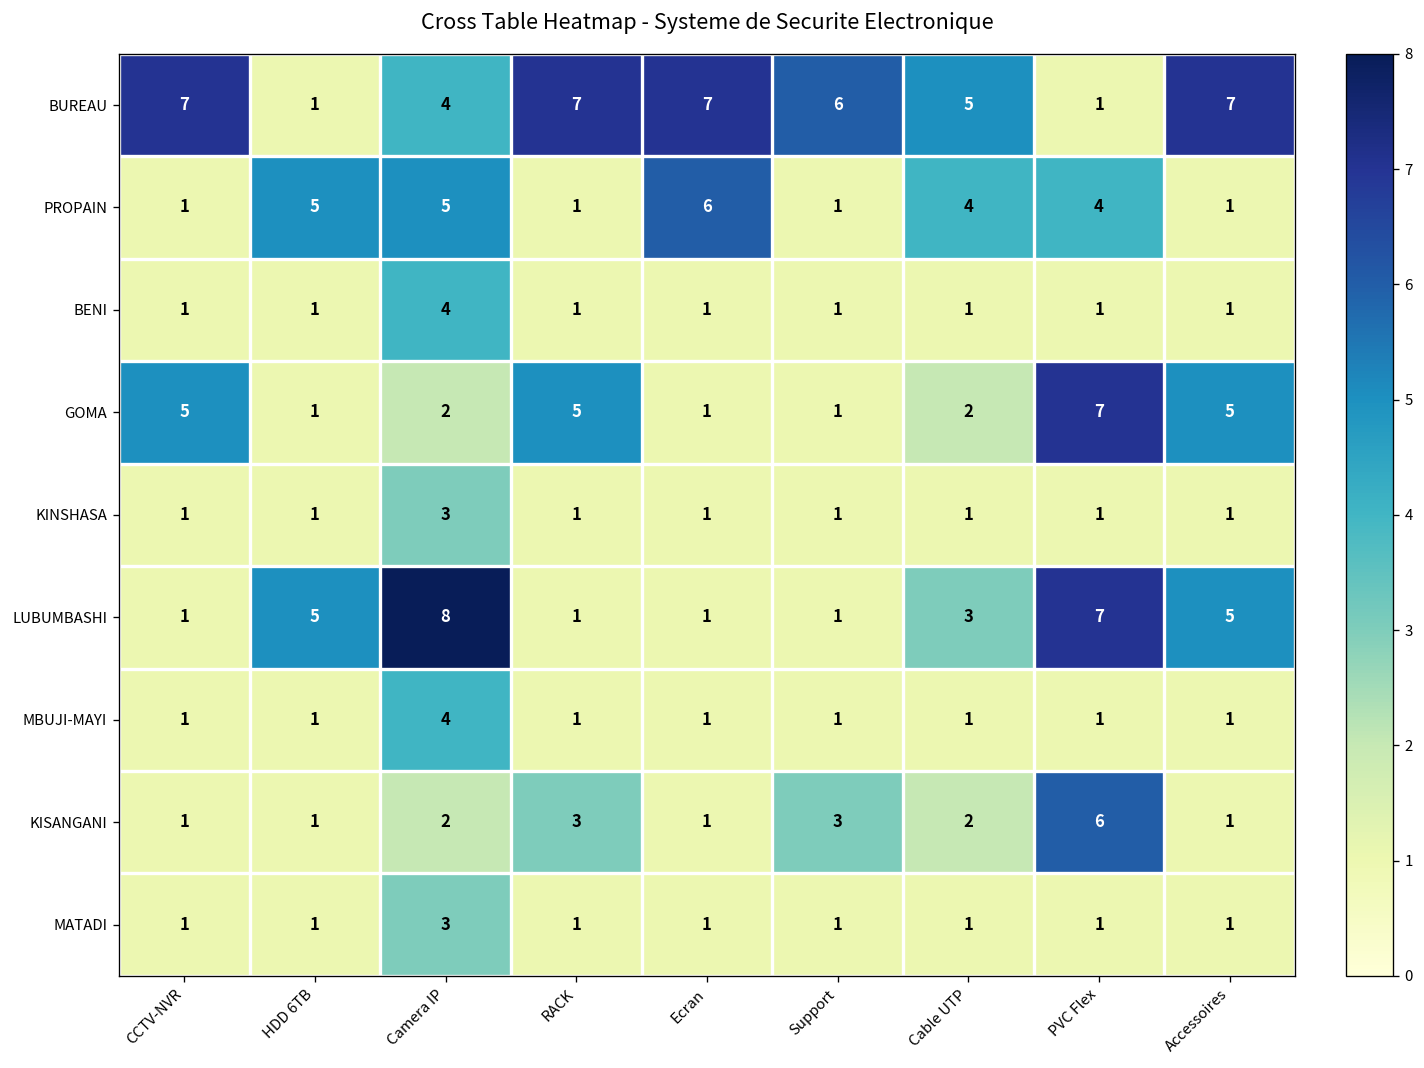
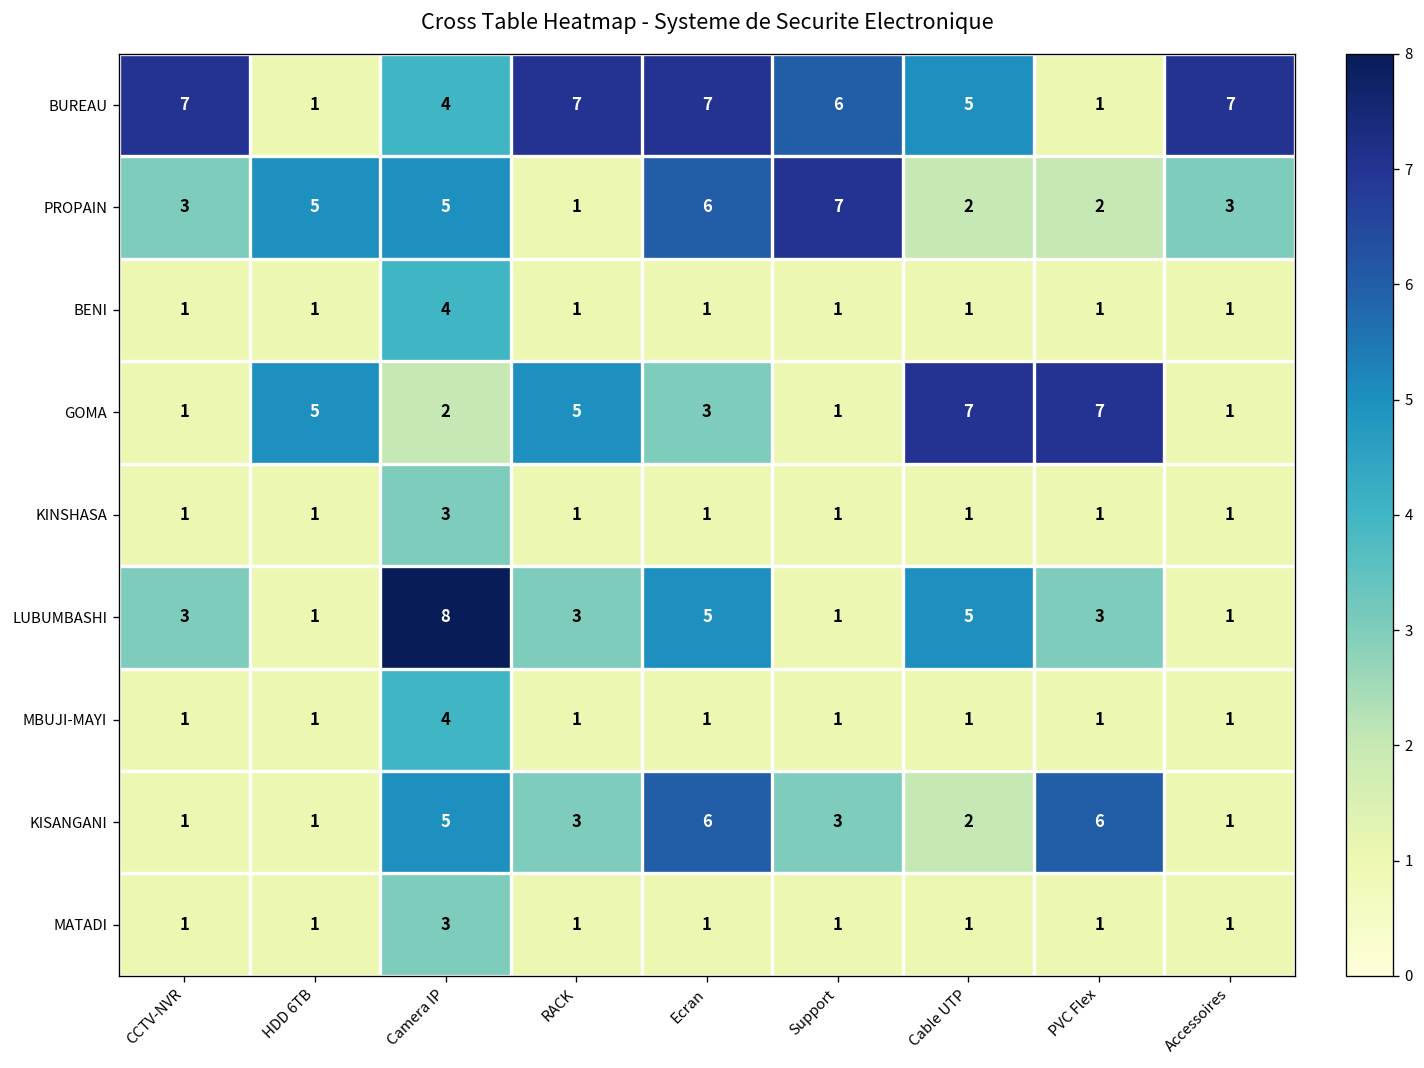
  {
    "BUREAU": {
      "CCTV-NVR": 7,
      "HDD 6TB": 1,
      "Camera IP": 4,
      "RACK": 7,
      "Ecran": 7,
      "Support": 6,
      "Cable UTP": 5,
      "PVC Flex": 1,
      "Accessoires": 7
    },
    "PROPAIN": {
-     "CCTV-NVR": 1,
+     "CCTV-NVR": 3,
      "HDD 6TB": 5,
      "Camera IP": 5,
      "RACK": 1,
      "Ecran": 6,
-     "Support": 1,
-     "Cable UTP": 4,
-     "PVC Flex": 4,
-     "Accessoires": 1
+     "Support": 7,
+     "Cable UTP": 2,
+     "PVC Flex": 2,
+     "Accessoires": 3
    },
    "BENI": {
      "CCTV-NVR": 1,
      "HDD 6TB": 1,
      "Camera IP": 4,
      "RACK": 1,
      "Ecran": 1,
      "Support": 1,
      "Cable UTP": 1,
      "PVC Flex": 1,
      "Accessoires": 1
    },
    "GOMA": {
-     "CCTV-NVR": 5,
-     "HDD 6TB": 1,
+     "CCTV-NVR": 1,
+     "HDD 6TB": 5,
      "Camera IP": 2,
      "RACK": 5,
-     "Ecran": 1,
+     "Ecran": 3,
      "Support": 1,
-     "Cable UTP": 2,
+     "Cable UTP": 7,
      "PVC Flex": 7,
-     "Accessoires": 5
+     "Accessoires": 1
    },
    "KINSHASA": {
      "CCTV-NVR": 1,
      "HDD 6TB": 1,
      "Camera IP": 3,
      "RACK": 1,
      "Ecran": 1,
      "Support": 1,
      "Cable UTP": 1,
      "PVC Flex": 1,
      "Accessoires": 1
    },
    "LUBUMBASHI": {
-     "CCTV-NVR": 1,
-     "HDD 6TB": 5,
+     "CCTV-NVR": 3,
+     "HDD 6TB": 1,
      "Camera IP": 8,
-     "RACK": 1,
-     "Ecran": 1,
+     "RACK": 3,
+     "Ecran": 5,
      "Support": 1,
-     "Cable UTP": 3,
-     "PVC Flex": 7,
-     "Accessoires": 5
+     "Cable UTP": 5,
+     "PVC Flex": 3,
+     "Accessoires": 1
    },
    "MBUJI-MAYI": {
      "CCTV-NVR": 1,
      "HDD 6TB": 1,
      "Camera IP": 4,
      "RACK": 1,
      "Ecran": 1,
      "Support": 1,
      "Cable UTP": 1,
      "PVC Flex": 1,
      "Accessoires": 1
    },
    "KISANGANI": {
      "CCTV-NVR": 1,
      "HDD 6TB": 1,
-     "Camera IP": 2,
+     "Camera IP": 5,
      "RACK": 3,
-     "Ecran": 1,
+     "Ecran": 6,
      "Support": 3,
      "Cable UTP": 2,
      "PVC Flex": 6,
      "Accessoires": 1
    },
    "MATADI": {
      "CCTV-NVR": 1,
      "HDD 6TB": 1,
      "Camera IP": 3,
      "RACK": 1,
      "Ecran": 1,
      "Support": 1,
      "Cable UTP": 1,
      "PVC Flex": 1,
      "Accessoires": 1
    }
  }
